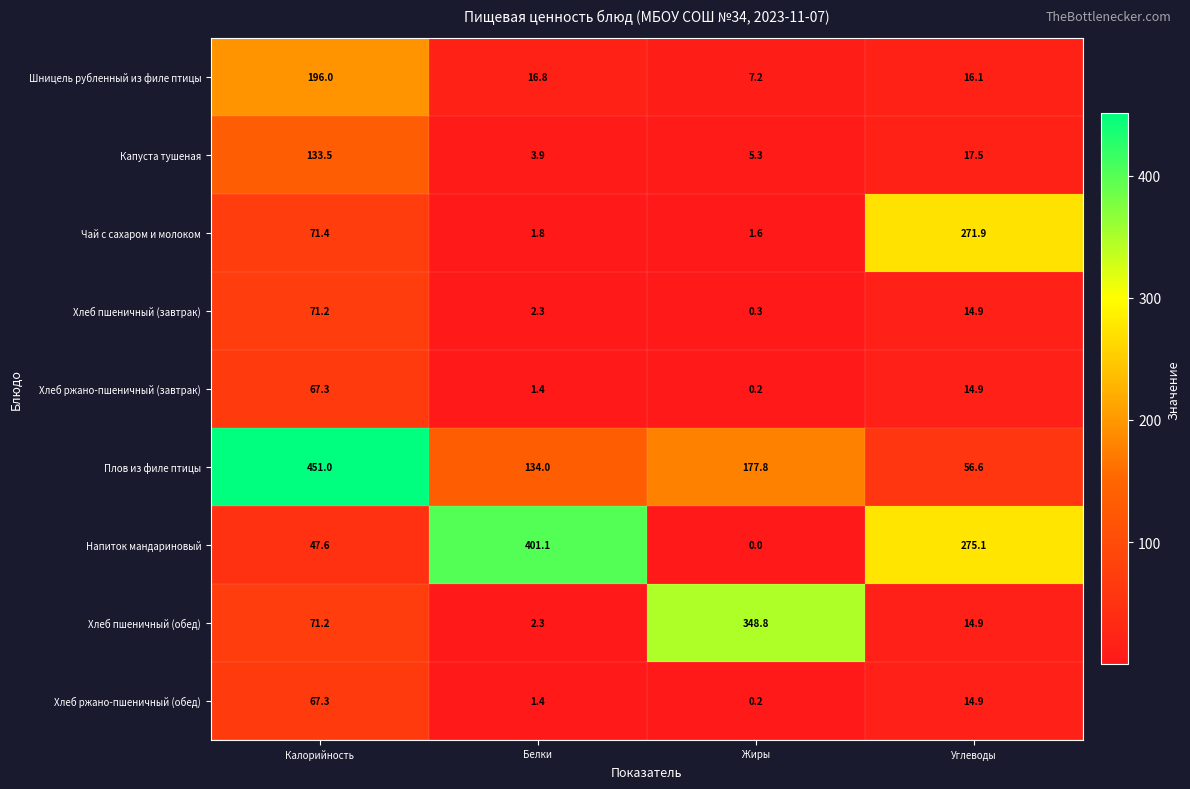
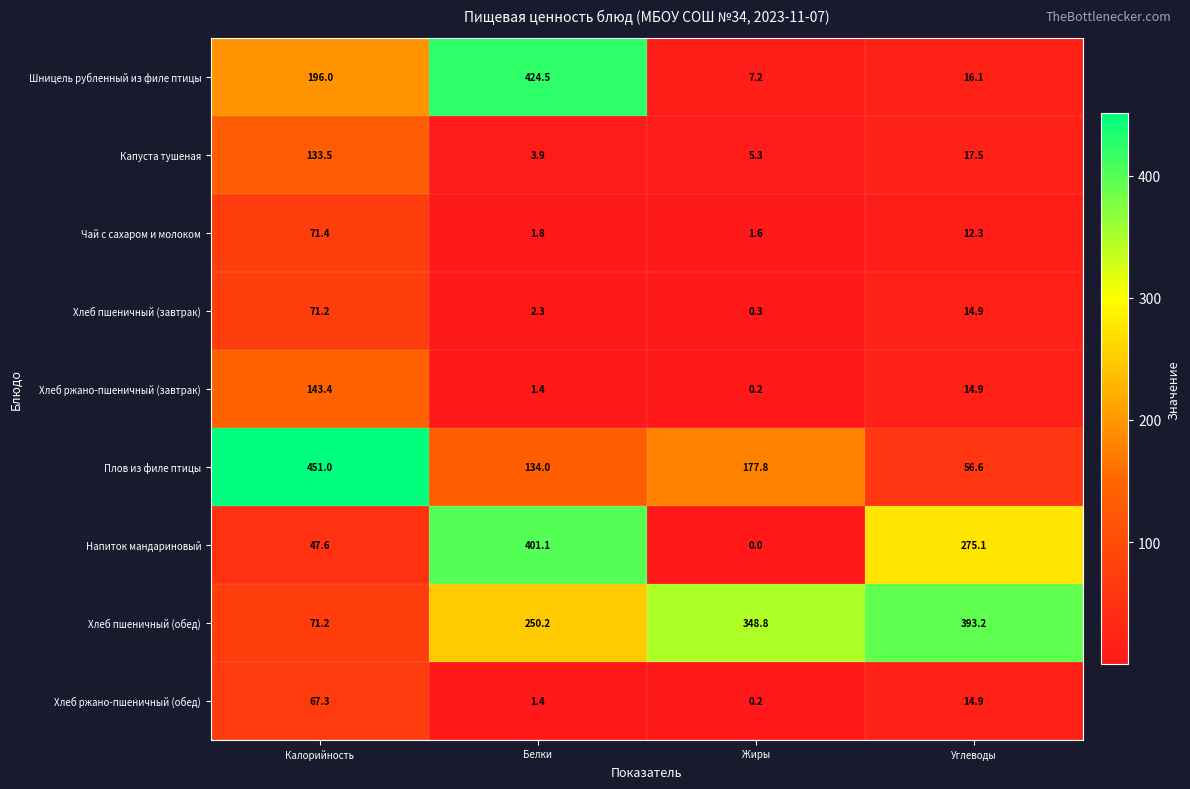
  {
    "Шницель рубленный из филе птицы": {
      "Калорийность": 196.0,
-     "Белки": 16.8,
+     "Белки": 424.5,
      "Жиры": 7.2,
      "Углеводы": 16.1
    },
    "Капуста тушеная": {
      "Калорийность": 133.5,
      "Белки": 3.9,
      "Жиры": 5.3,
      "Углеводы": 17.5
    },
    "Чай с сахаром и молоком": {
      "Калорийность": 71.4,
      "Белки": 1.8,
      "Жиры": 1.6,
-     "Углеводы": 271.9
+     "Углеводы": 12.3
    },
    "Хлеб пшеничный (завтрак)": {
      "Калорийность": 71.2,
      "Белки": 2.3,
      "Жиры": 0.3,
      "Углеводы": 14.9
    },
    "Хлеб ржано-пшеничный (завтрак)": {
-     "Калорийность": 67.3,
+     "Калорийность": 143.4,
      "Белки": 1.4,
      "Жиры": 0.2,
      "Углеводы": 14.9
    },
    "Плов из филе птицы": {
      "Калорийность": 451.0,
      "Белки": 134.0,
      "Жиры": 177.8,
      "Углеводы": 56.6
    },
    "Напиток мандариновый": {
      "Калорийность": 47.6,
      "Белки": 401.1,
      "Жиры": 0.0,
      "Углеводы": 275.1
    },
    "Хлеб пшеничный (обед)": {
      "Калорийность": 71.2,
-     "Белки": 2.3,
+     "Белки": 250.2,
      "Жиры": 348.8,
-     "Углеводы": 14.9
+     "Углеводы": 393.2
    },
    "Хлеб ржано-пшеничный (обед)": {
      "Калорийность": 67.3,
      "Белки": 1.4,
      "Жиры": 0.2,
      "Углеводы": 14.9
    }
  }
